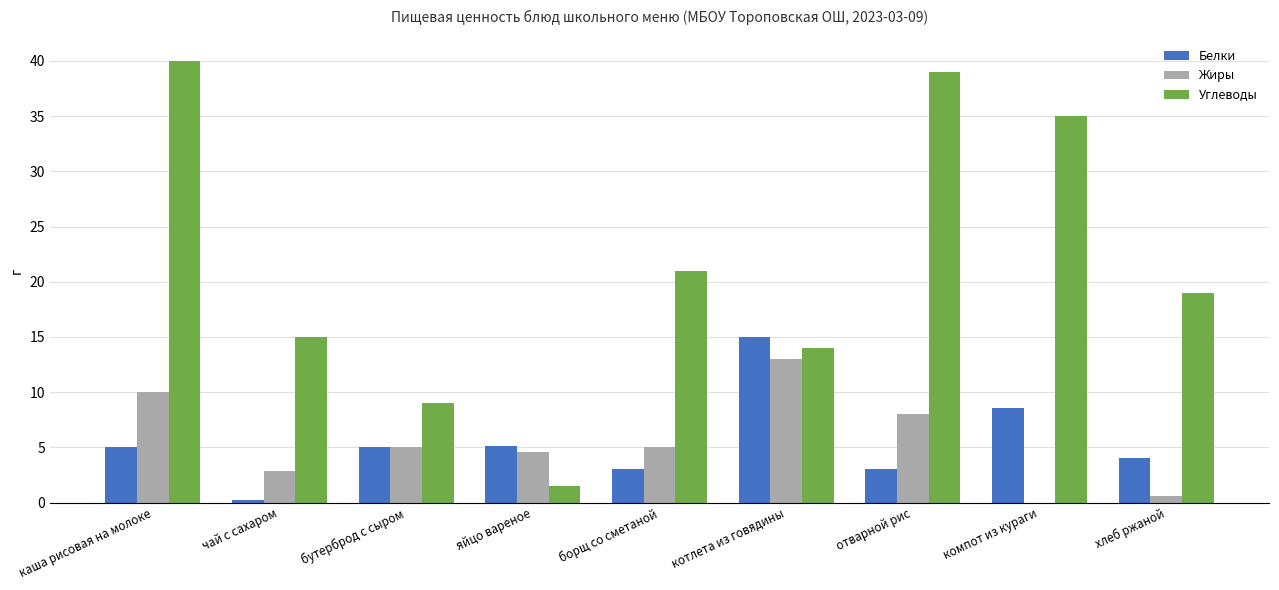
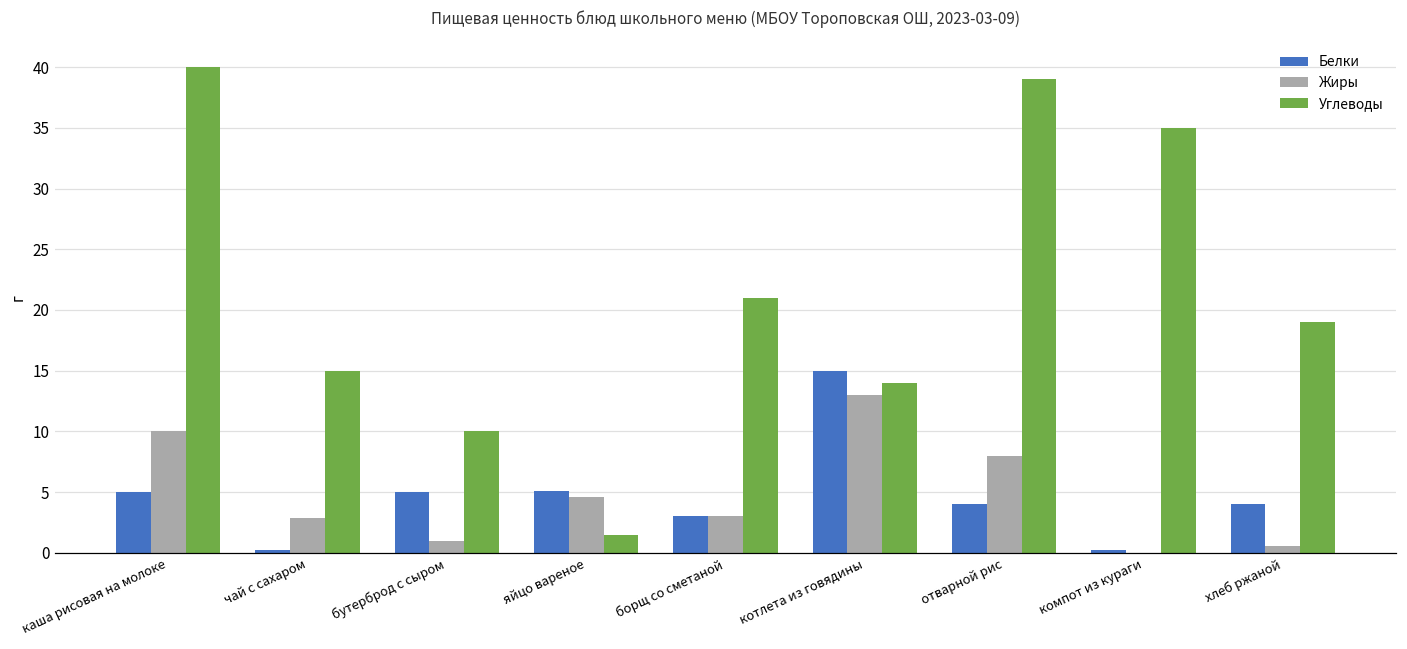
  {
    "Белки": {
      "каша рисовая на молоке": 5.0,
      "бутерброд с сыром": 5.0,
      "яйцо вареное": 5.1,
      "борщ со сметаной": 3.0,
      "котлета из говядины": 15.0,
-     "отварной рис": 3,
-     "компот из кураги": 8.6,
+     "отварной рис": 4,
+     "компот из кураги": 0.2,
      "хлеб ржаной": 4.0
    },
    "Жиры": {
      "каша рисовая на молоке": 10,
      "чай с сахаром": 3,
-     "бутерброд с сыром": 5,
+     "бутерброд с сыром": 1,
      "яйцо вареное": 4.6,
-     "борщ со сметаной": 5,
+     "борщ со сметаной": 3,
      "котлета из говядины": 13,
      "отварной рис": 8,
      "компот из кураги": 0,
      "хлеб ржаной": 0.6
    },
    "Углеводы": {
      "каша рисовая на молоке": 40,
      "чай с сахаром": 15,
-     "бутерброд с сыром": 9,
+     "бутерброд с сыром": 10,
      "яйцо вареное": 1.5,
      "борщ со сметаной": 21,
      "котлета из говядины": 14,
      "отварной рис": 39,
      "компот из кураги": 35,
      "хлеб ржаной": 19
    }
  }
